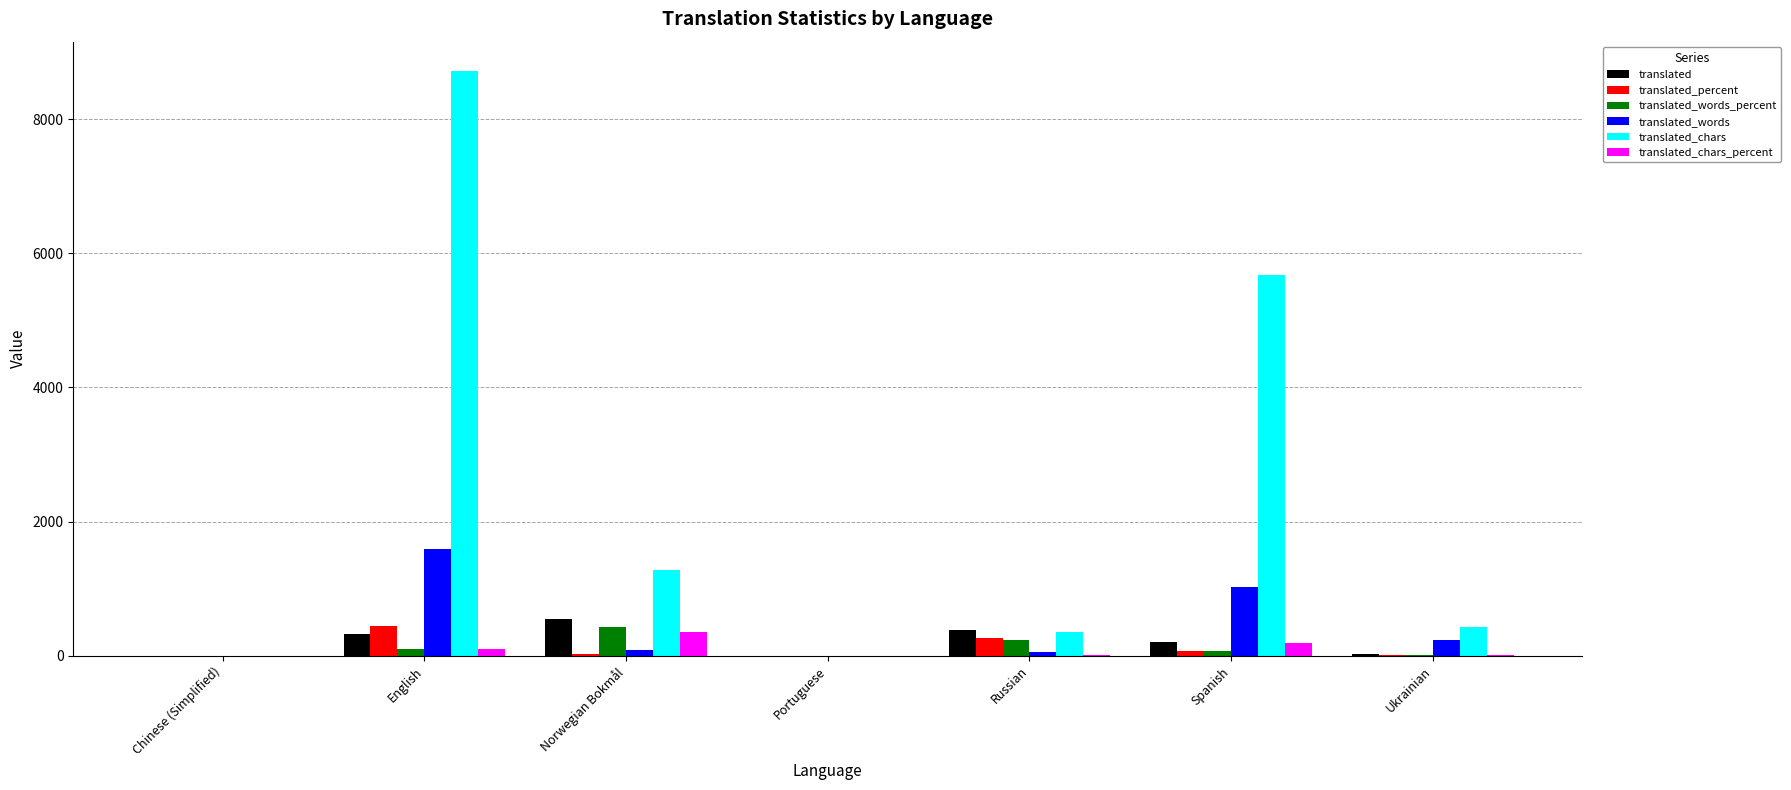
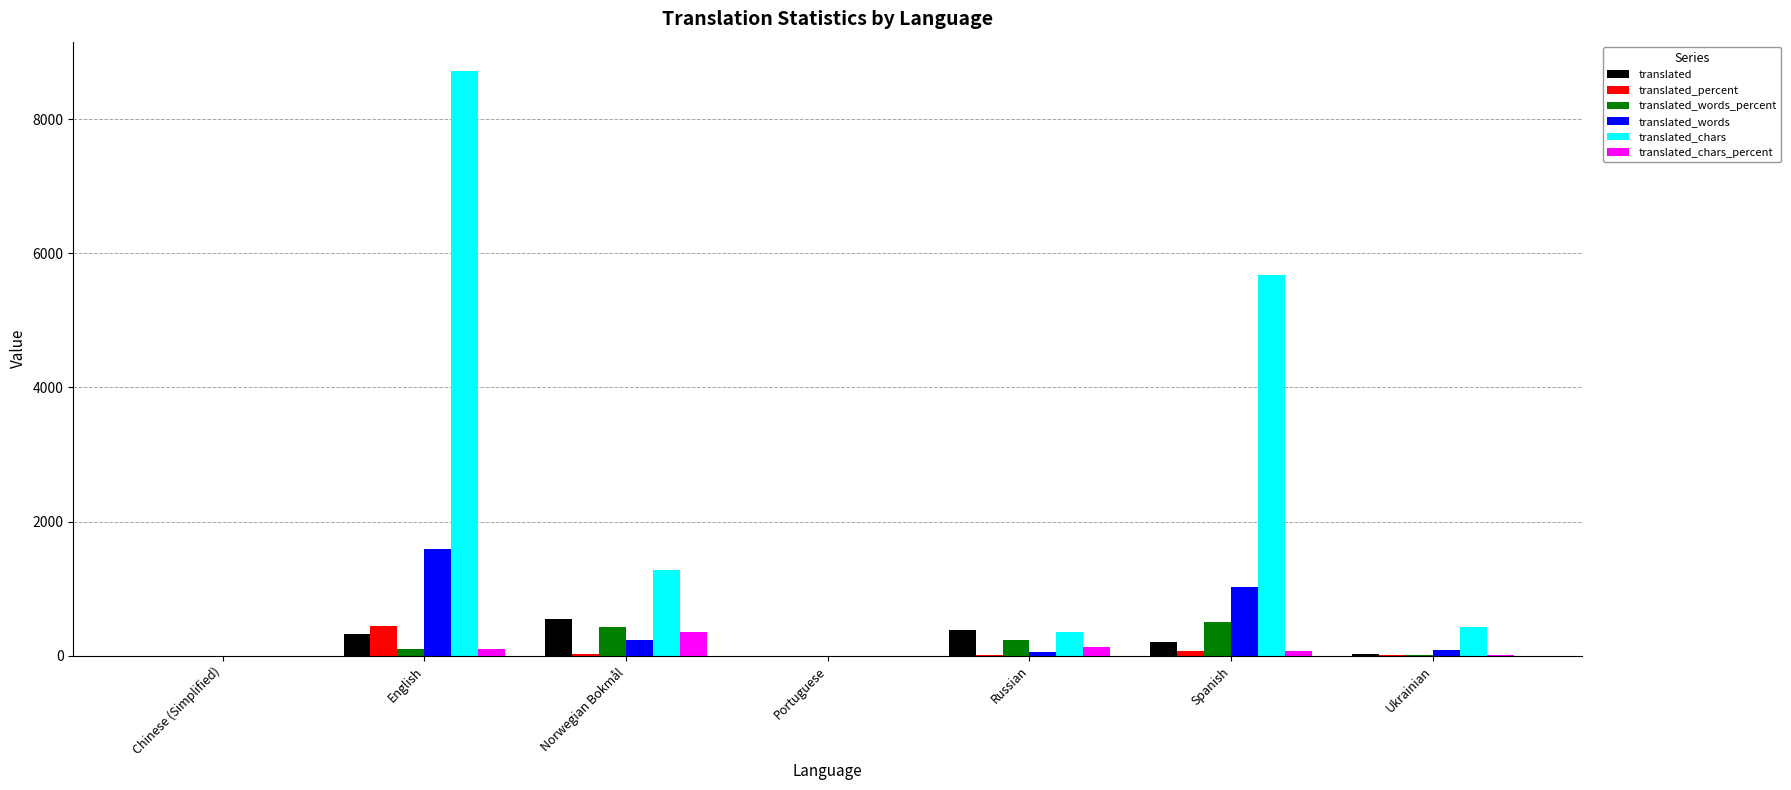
  {
    "translated": {
      "Chinese (Simplified)": 0,
      "English": 300,
      "Norwegian Bokmål": 600,
      "Portuguese": 0,
      "Russian": 400,
      "Spanish": 200
    },
    "translated_percent": {
      "Chinese (Simplified)": 0,
      "English": 400,
      "Portuguese": 0,
-     "Russian": 300,
+     "Russian": 0,
      "Spanish": 100
    },
    "translated_words_percent": {
      "Chinese (Simplified)": 0,
      "English": 100,
      "Norwegian Bokmål": 400,
      "Portuguese": 0,
      "Russian": 200,
-     "Spanish": 100
+     "Spanish": 500
    },
    "translated_words": {
      "Chinese (Simplified)": 0,
      "English": 1600,
-     "Norwegian Bokmål": 100,
+     "Norwegian Bokmål": 200,
      "Portuguese": 0,
      "Russian": 100,
      "Spanish": 1000,
-     "Ukrainian": 200
+     "Ukrainian": 100
    },
    "translated_chars": {
      "Chinese (Simplified)": 0,
      "English": 8700,
      "Norwegian Bokmål": 1300,
      "Portuguese": 0,
      "Russian": 400,
      "Spanish": 5700,
      "Ukrainian": 400
    },
    "translated_chars_percent": {
      "Chinese (Simplified)": 0,
      "English": 100,
      "Norwegian Bokmål": 300,
      "Portuguese": 0,
-     "Russian": 0,
-     "Spanish": 200
+     "Russian": 100,
+     "Spanish": 100
    }
  }
